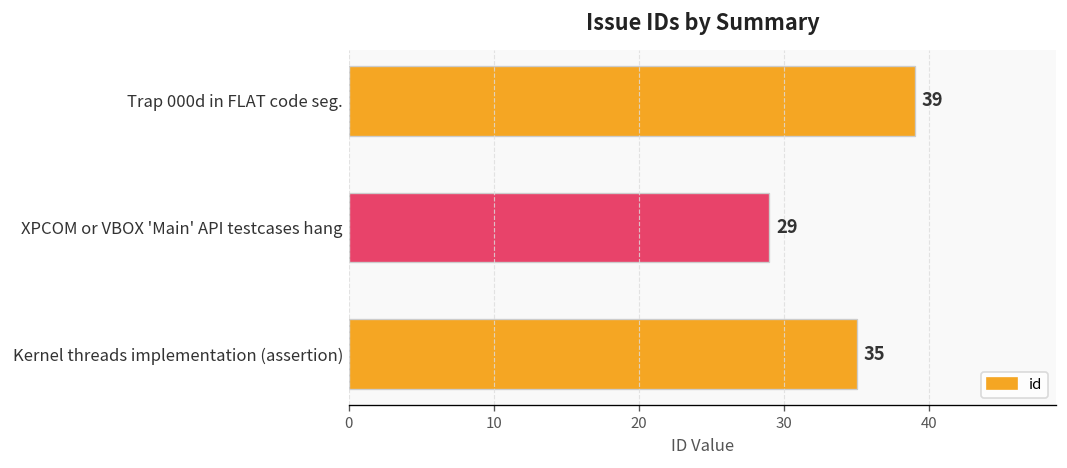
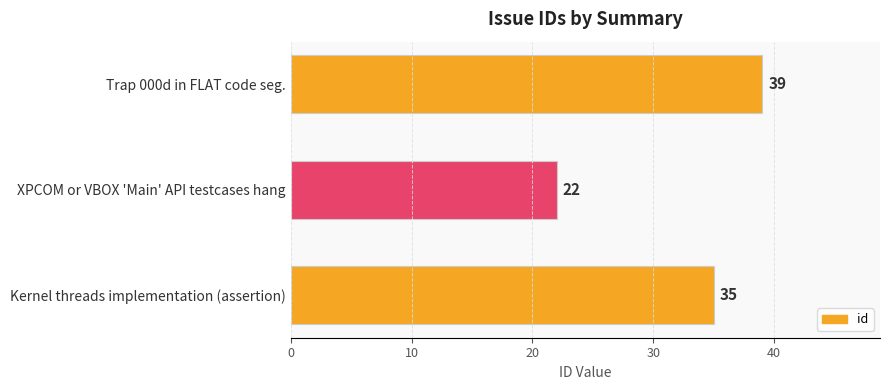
  {
    "Trap 000d in FLAT code seg.": 39,
-   "XPCOM or VBOX 'Main' API testcases hang": 29,
+   "XPCOM or VBOX 'Main' API testcases hang": 22,
    "Kernel threads implementation (assertion)": 35
  }
